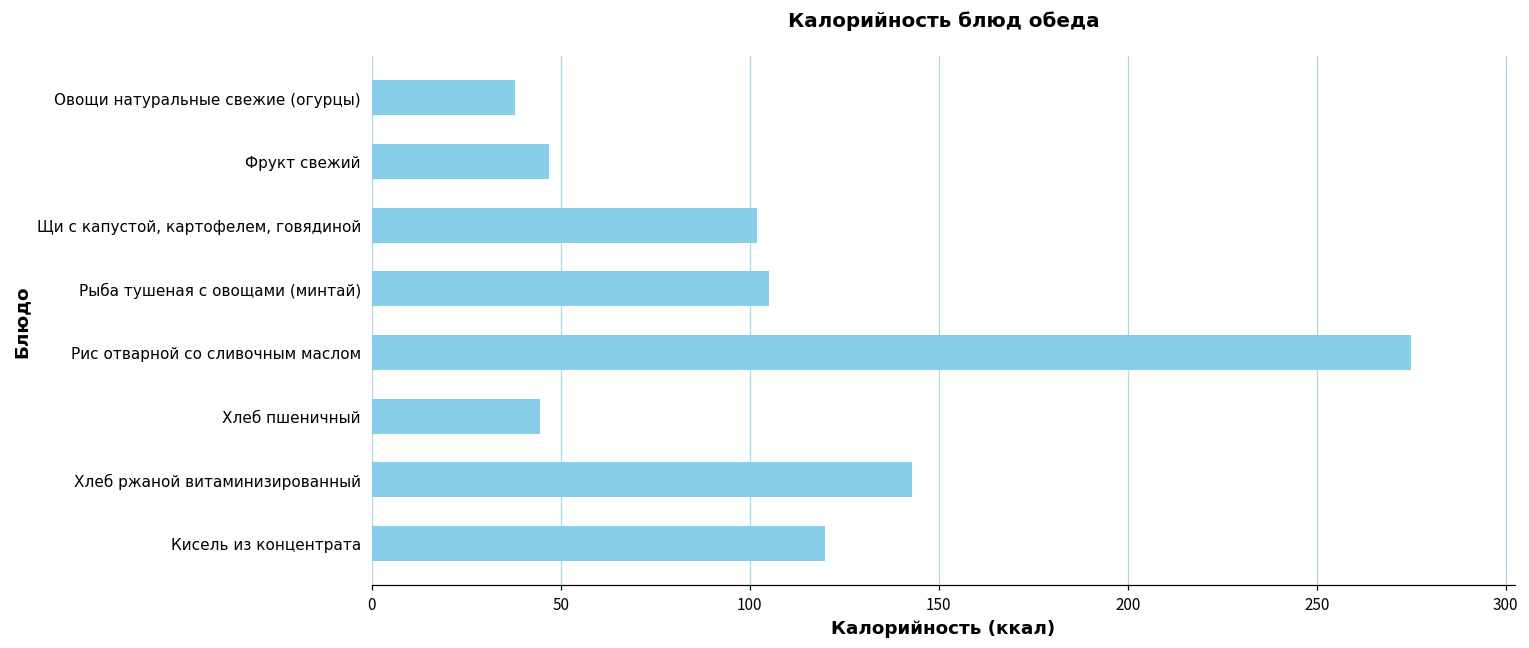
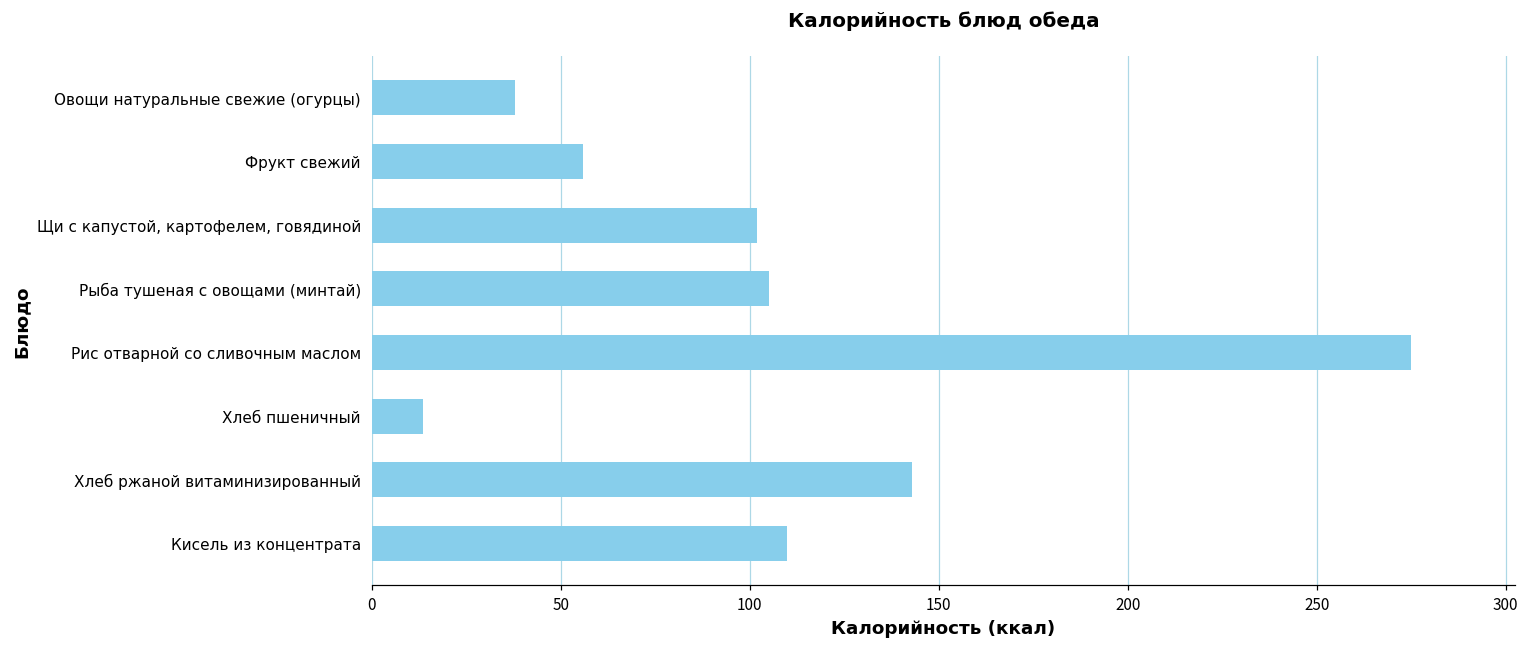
  {
    "Овощи натуральные свежие (огурцы)": 38,
-   "Фрукт свежий": 47,
+   "Фрукт свежий": 56,
    "Щи с капустой, картофелем, говядиной": 102,
    "Рыба тушеная с овощами (минтай)": 105,
    "Рис отварной со сливочным маслом": 275,
-   "Хлеб пшеничный": 45,
+   "Хлеб пшеничный": 14,
    "Хлеб ржаной витаминизированный": 143,
-   "Кисель из концентрата": 120
+   "Кисель из концентрата": 110
  }
